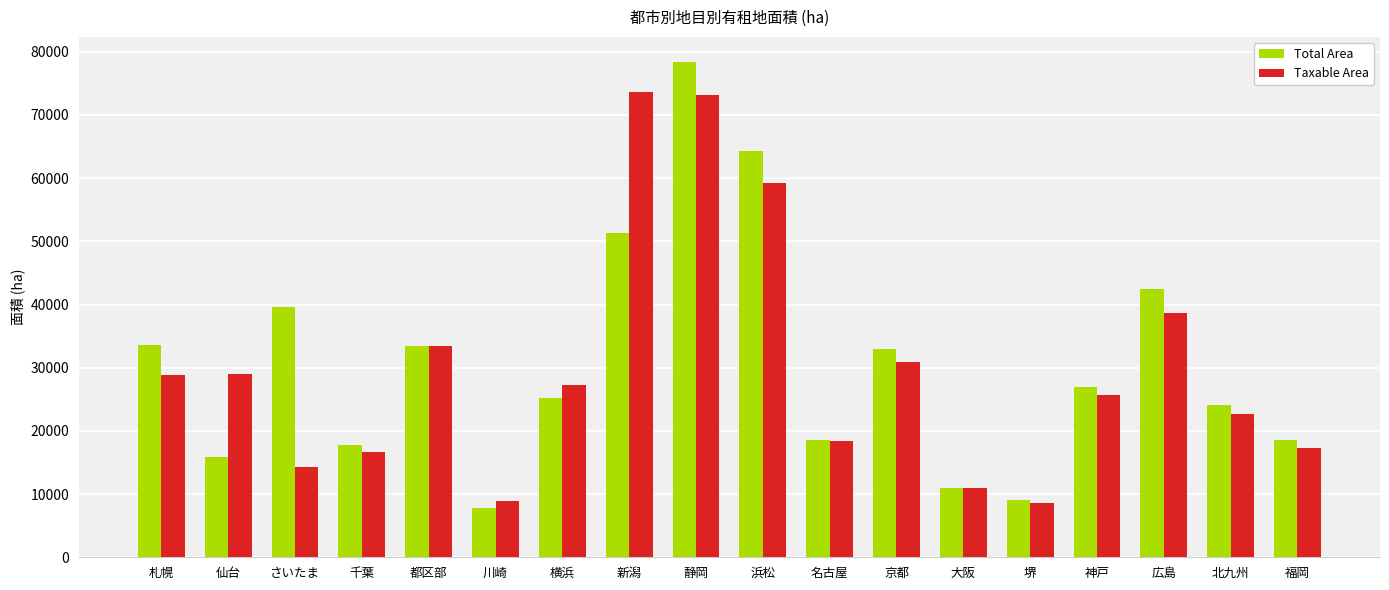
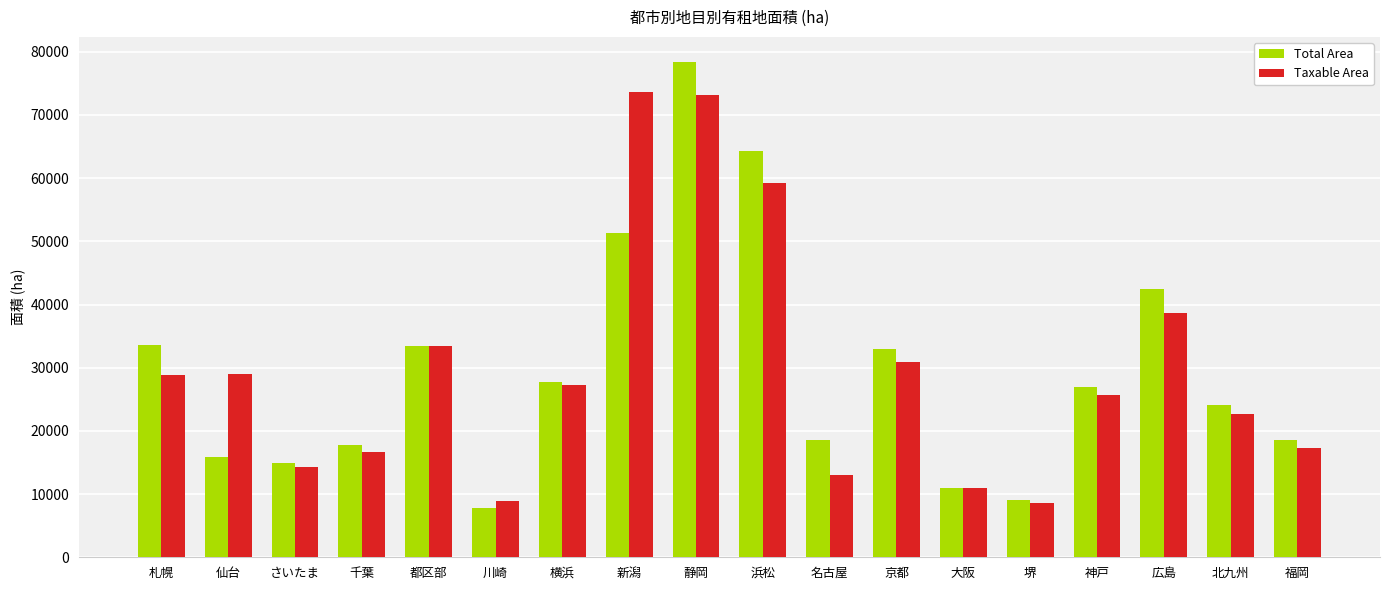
  {
    "Total Area": {
      "札幌": 34000,
      "仙台": 16000,
-     "さいたま": 40000,
+     "さいたま": 15000,
      "千葉": 18000,
      "都区部": 33000,
      "川崎": 8000,
-     "横浜": 25000,
+     "横浜": 28000,
      "新潟": 51000,
      "静岡": 78000,
      "浜松": 64000,
      "名古屋": 19000,
      "京都": 33000,
      "大阪": 11000,
      "堺": 9000,
      "神戸": 27000,
      "広島": 42000,
      "北九州": 24000,
      "福岡": 19000
    },
    "Taxable Area": {
      "札幌": 29000,
      "仙台": 29000,
      "さいたま": 14000,
      "千葉": 17000,
      "都区部": 33000,
      "川崎": 9000,
      "横浜": 27000,
      "新潟": 74000,
      "静岡": 73000,
      "浜松": 59000,
-     "名古屋": 18000,
+     "名古屋": 13000,
      "京都": 31000,
      "大阪": 11000,
      "堺": 9000,
      "神戸": 26000,
      "広島": 39000,
      "北九州": 23000,
      "福岡": 17000
    }
  }
